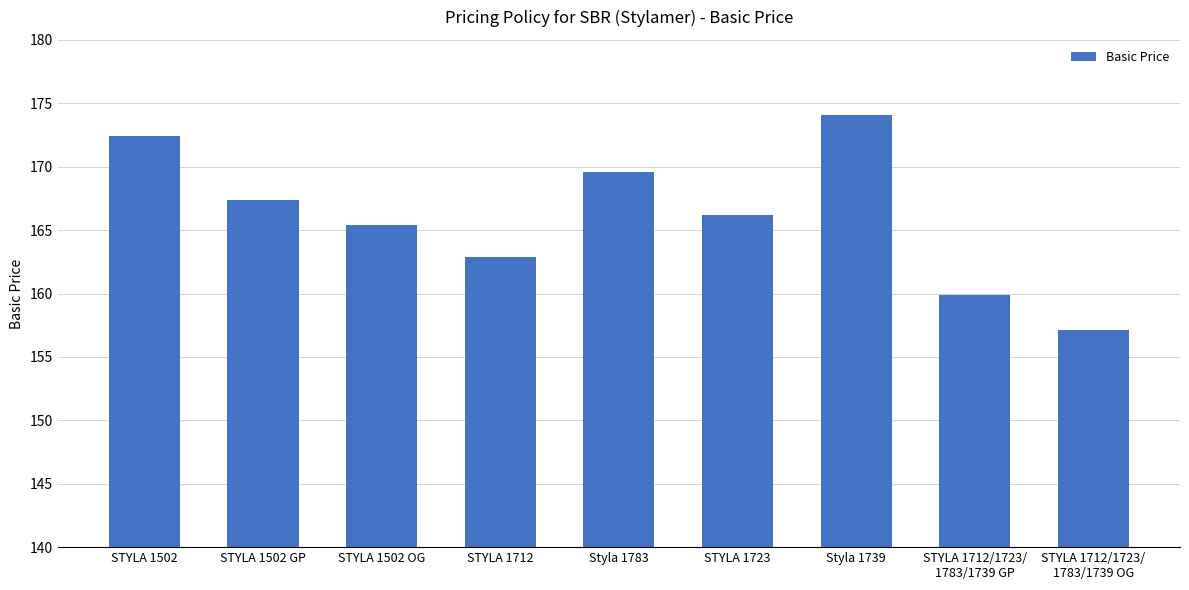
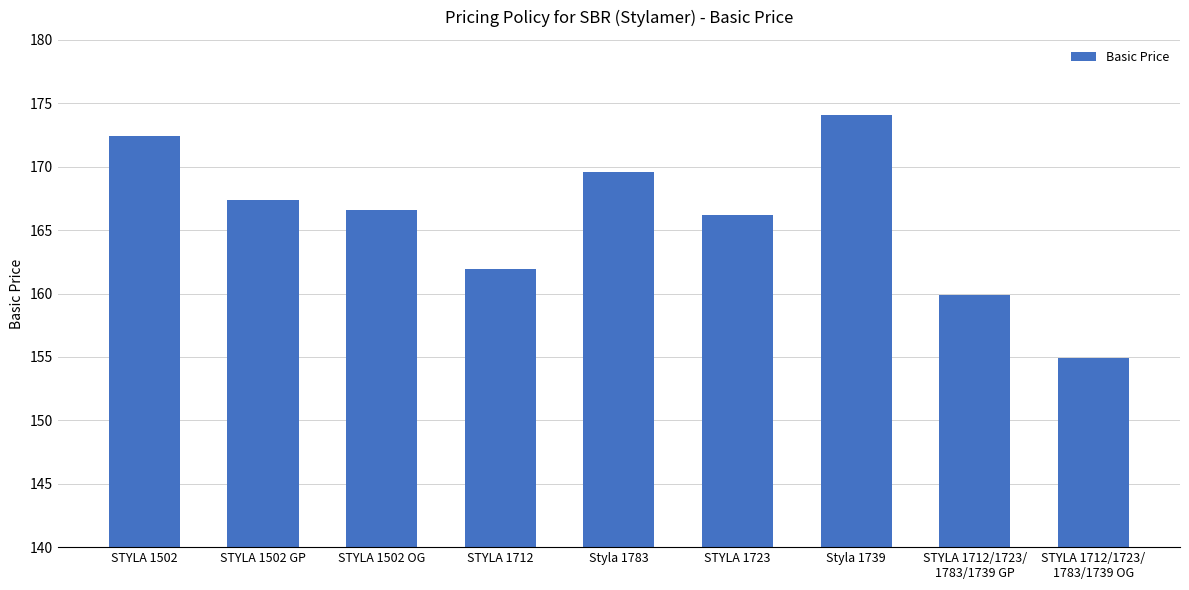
  {
    "STYLA 1502": 172.4,
    "STYLA 1502 GP": 167.4,
-   "STYLA 1502 OG": 165.4,
-   "STYLA 1712": 162.9,
+   "STYLA 1502 OG": 166.6,
+   "STYLA 1712": 161.9,
    "Styla 1783": 169.6,
    "STYLA 1723": 166.2,
    "Styla 1739": 174.1,
    "STYLA 1712/1723/ 1783/1739 GP": 159.9,
-   "STYLA 1712/1723/ 1783/1739 OG": 157.1
+   "STYLA 1712/1723/ 1783/1739 OG": 154.9
  }
